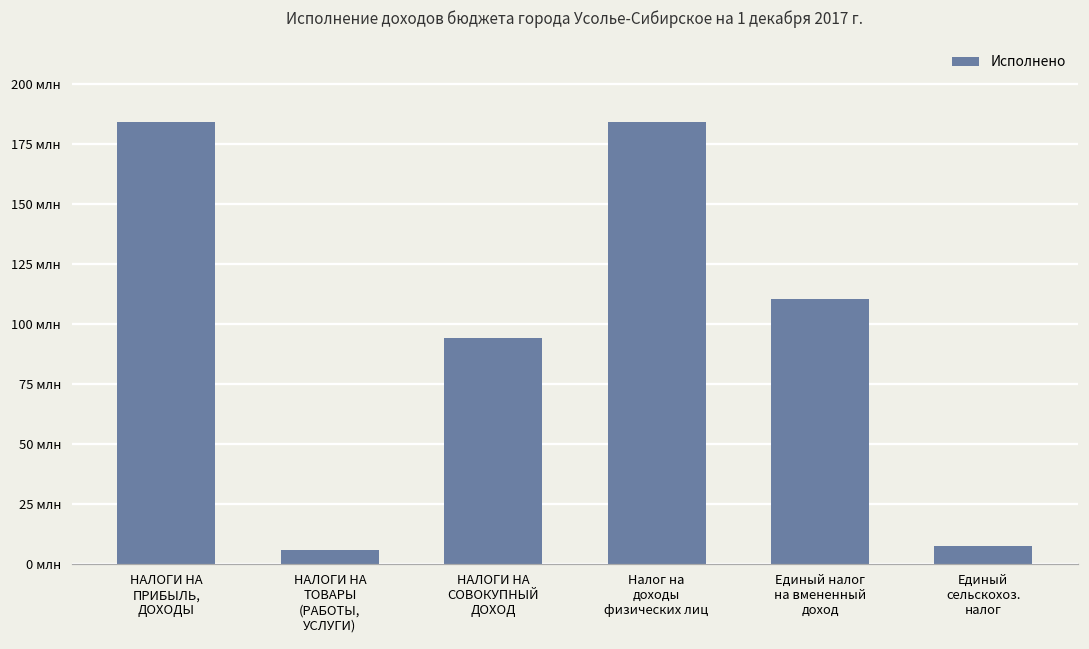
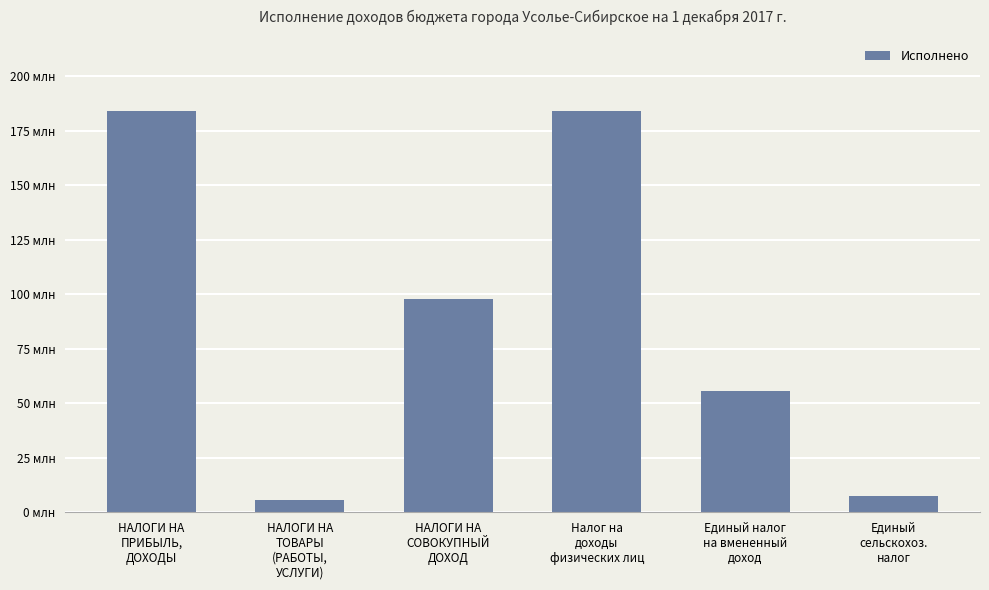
  {
    "НАЛОГИ НА ПРИБЫЛЬ, ДОХОДЫ": "184 млн",
    "НАЛОГИ НА ТОВАРЫ (РАБОТЫ, УСЛУГИ)": "6 млн",
-   "НАЛОГИ НА СОВОКУПНЫЙ ДОХОД": "94 млн",
+   "НАЛОГИ НА СОВОКУПНЫЙ ДОХОД": "98 млн",
    "Налог на доходы физических лиц": "184 млн",
-   "Единый налог на вмененный доход": "110 млн",
+   "Единый налог на вмененный доход": "55 млн",
    "Единый сельскохоз. налог": "7 млн"
  }
